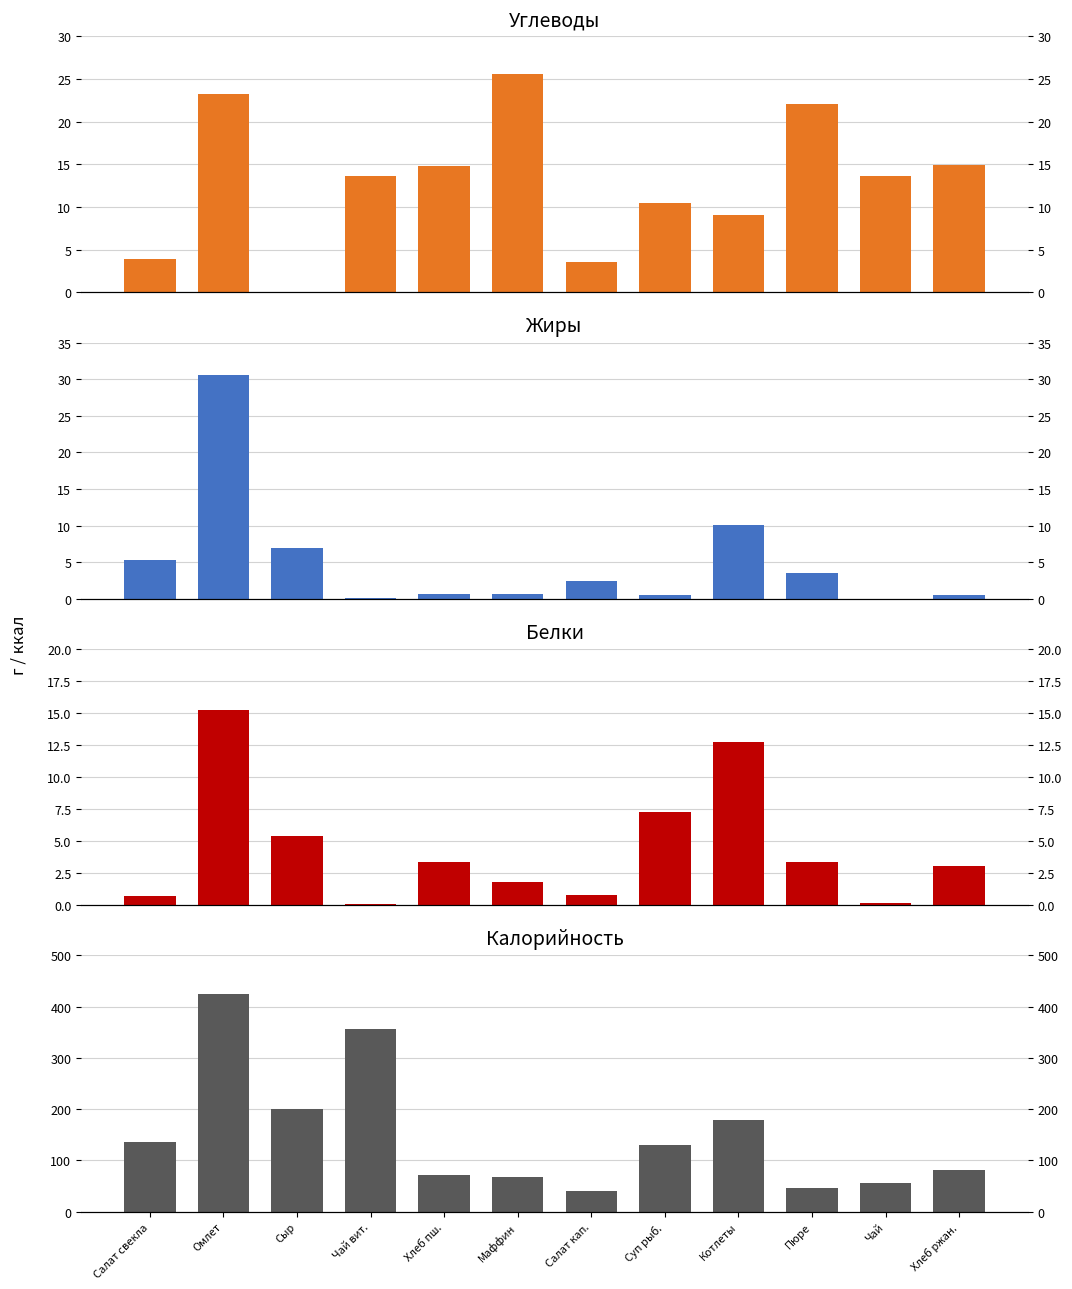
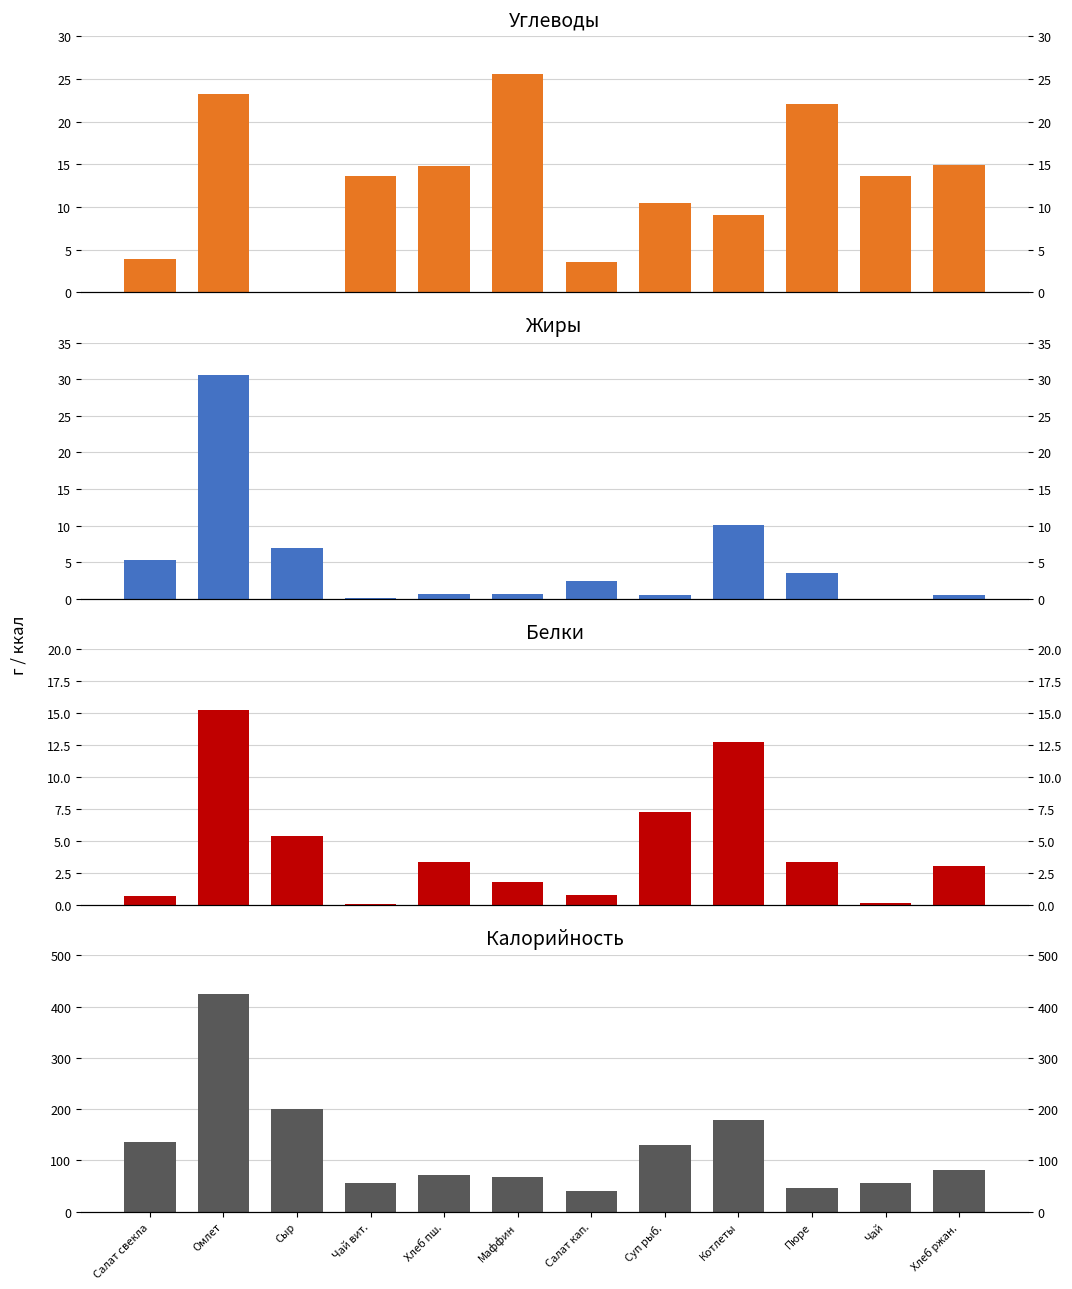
  {
    "Калорийность": {
      "Салат свекла": 140,
      "Омлет": 430,
      "Сыр": 200,
-     "Чай вит.": 360,
+     "Чай вит.": 60,
      "Хлеб пш.": 70,
      "Маффин": 70,
      "Салат кап.": 40,
      "Суп рыб.": 130,
      "Котлеты": 180,
      "Пюре": 50,
      "Чай": 60,
      "Хлеб ржан.": 80
    }
  }
